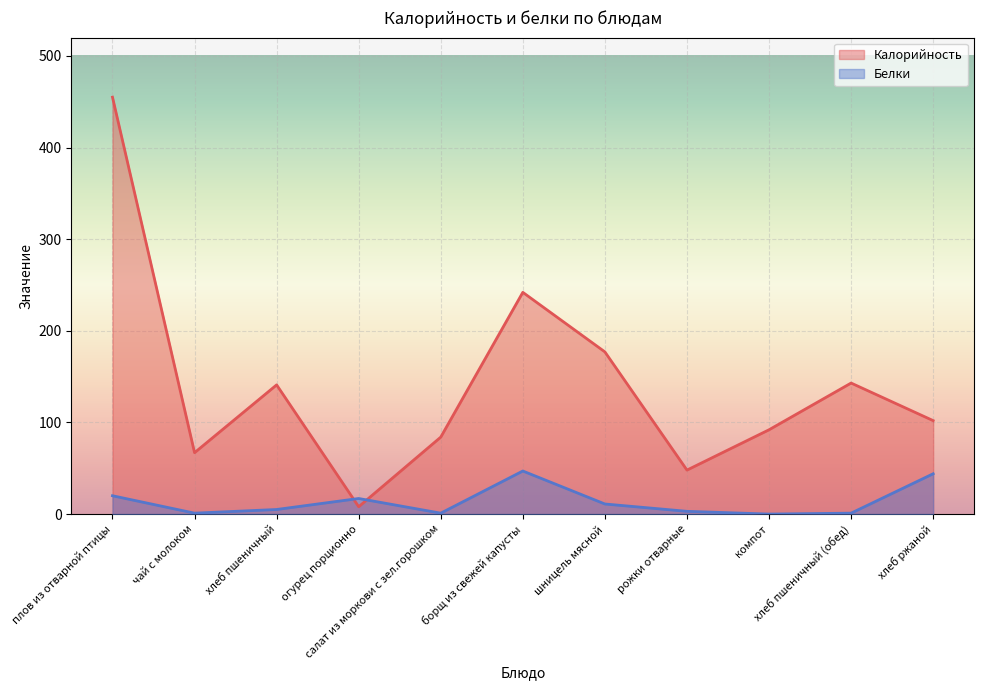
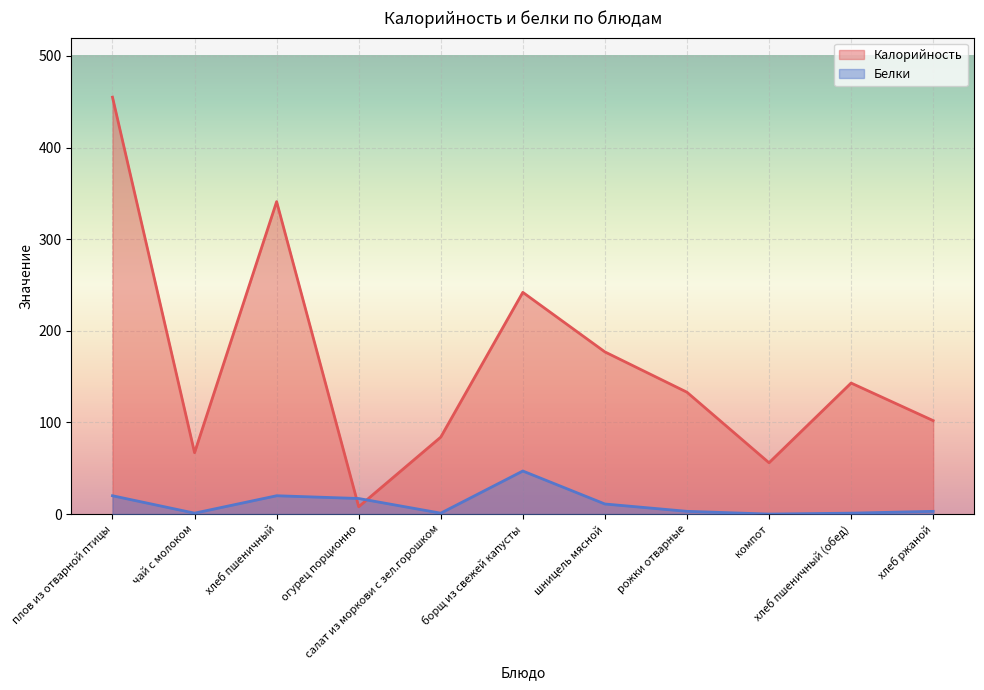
  {
    "Калорийность": {
      "плов из отварной птицы": 460,
      "чай с молоком": 70,
-     "хлеб пшеничный": 140,
+     "хлеб пшеничный": 340,
      "огурец порционно": 10,
      "салат из моркови с зел.горошком": 80,
      "борщ из свежей капусты": 240,
      "шницель мясной": 180,
-     "рожки отварные": 50,
-     "компот": 90,
+     "рожки отварные": 130,
+     "компот": 60,
      "хлеб пшеничный (обед)": 140,
      "хлеб ржаной": 100
    },
    "Белки": {
      "плов из отварной птицы": 20,
      "чай с молоком": 0,
-     "хлеб пшеничный": 10,
+     "хлеб пшеничный": 20,
      "огурец порционно": 20,
      "салат из моркови с зел.горошком": 0,
      "борщ из свежей капусты": 50,
      "шницель мясной": 10,
      "рожки отварные": 0,
      "компот": 0,
      "хлеб пшеничный (обед)": 0,
-     "хлеб ржаной": 40
+     "хлеб ржаной": 0
    }
  }
